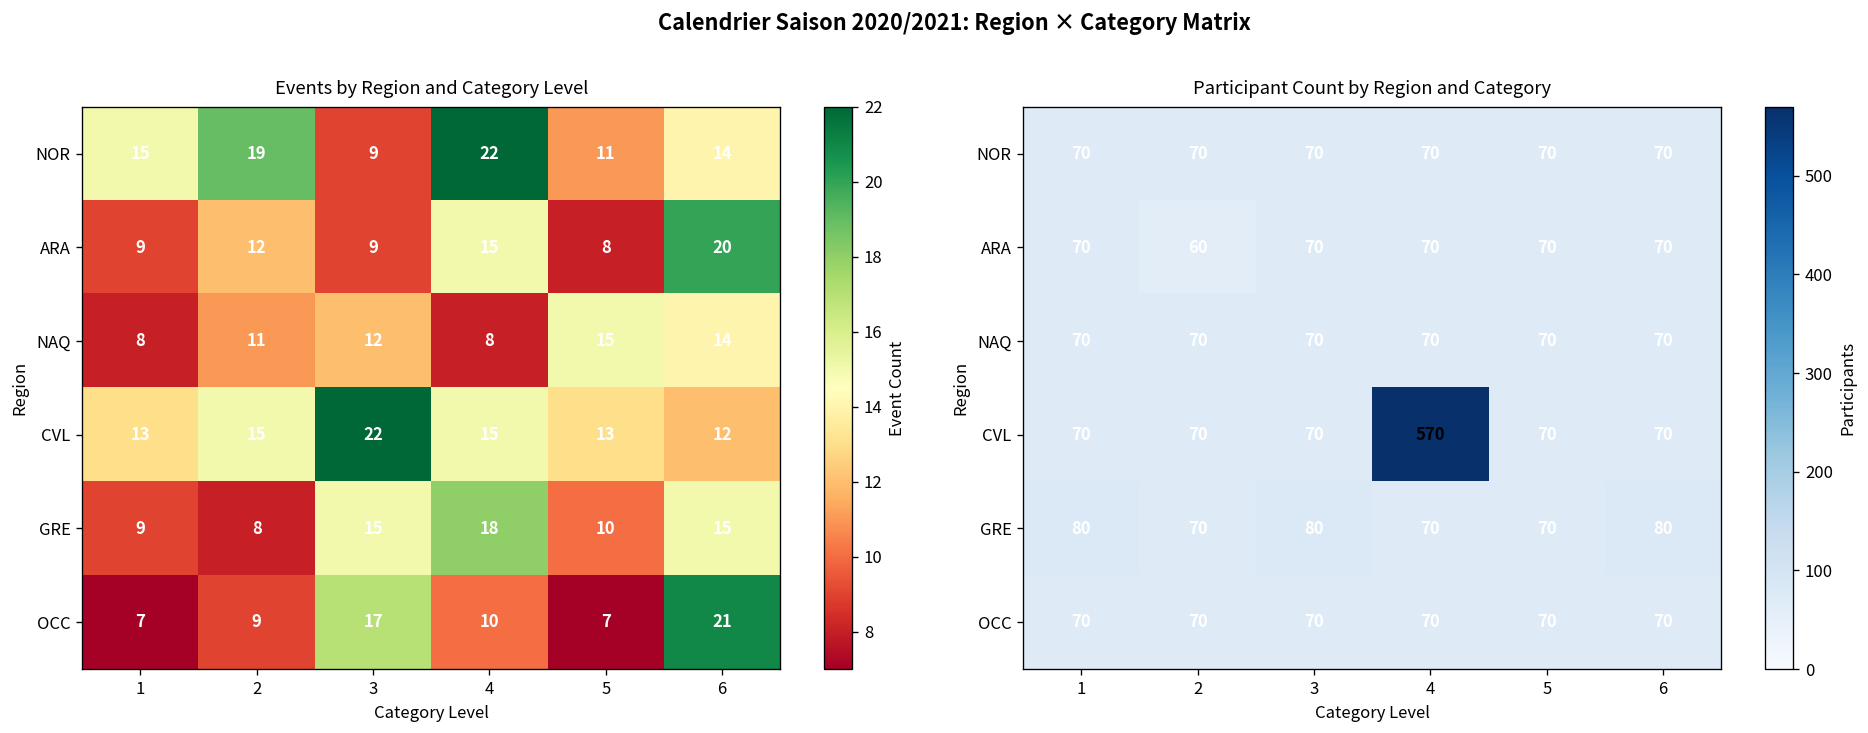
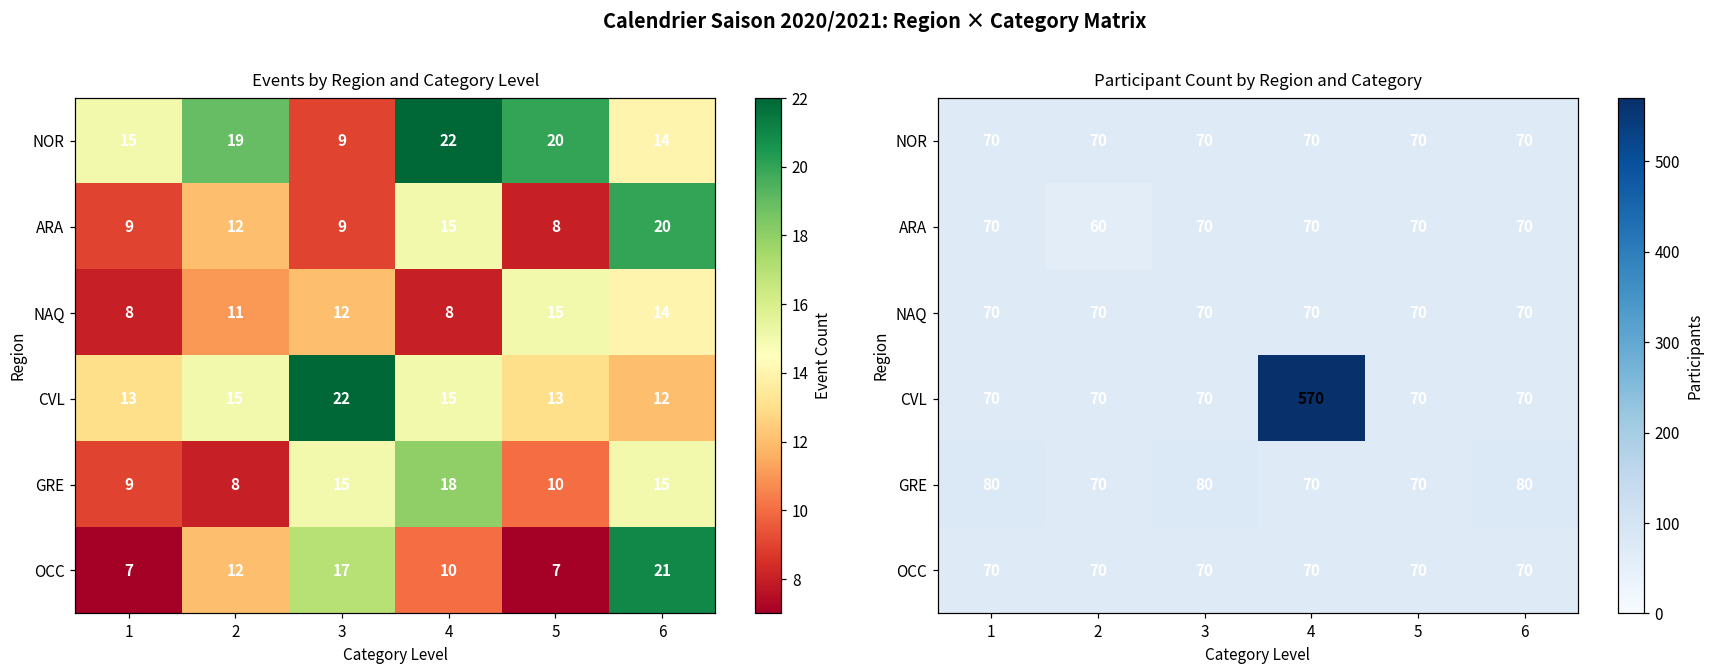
  {
    "Events by Region and Category Level": {
      "NOR": {
        "1": 15,
        "2": 19,
        "3": 9,
        "4": 22,
-       "5": 11,
+       "5": 20,
        "6": 14
      },
      "ARA": {
        "1": 9,
        "2": 12,
        "3": 9,
        "4": 15,
        "5": 8,
        "6": 20
      },
      "NAQ": {
        "1": 8,
        "2": 11,
        "3": 12,
        "4": 8,
        "5": 15,
        "6": 14
      },
      "CVL": {
        "1": 13,
        "2": 15,
        "3": 22,
        "4": 15,
        "5": 13,
        "6": 12
      },
      "GRE": {
        "1": 9,
        "2": 8,
        "3": 15,
        "4": 18,
        "5": 10,
        "6": 15
      },
      "OCC": {
        "1": 7,
-       "2": 9,
+       "2": 12,
        "3": 17,
        "4": 10,
        "5": 7,
        "6": 21
      }
    },
    "Participant Count by Region and Category": {
      "CVL": {
        "4": 570
      }
    }
  }
